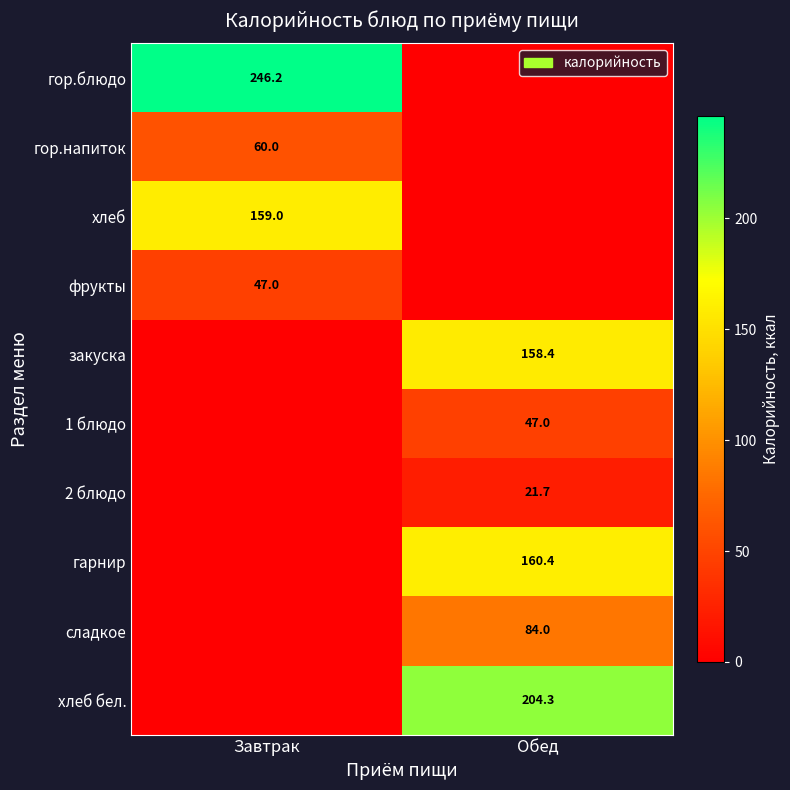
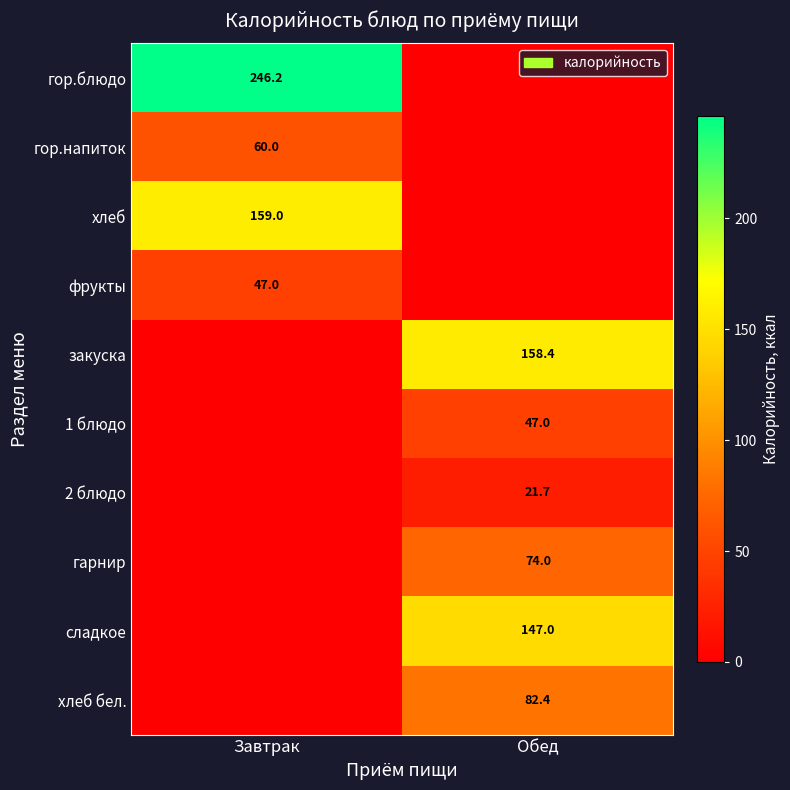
  {
    "гор.блюдо": {
      "Завтрак": 246.2
    },
    "гор.напиток": {
      "Завтрак": 60.0
    },
    "хлеб": {
      "Завтрак": 159.0
    },
    "фрукты": {
      "Завтрак": 47.0
    },
    "закуска": {
      "Обед": 158.4
    },
    "1 блюдо": {
      "Обед": 47.0
    },
    "2 блюдо": {
      "Обед": 21.7
    },
    "гарнир": {
-     "Обед": 160.4
+     "Обед": 74.0
    },
    "сладкое": {
-     "Обед": 84.0
+     "Обед": 147.0
    },
    "хлеб бел.": {
-     "Обед": 204.3
+     "Обед": 82.4
    }
  }
